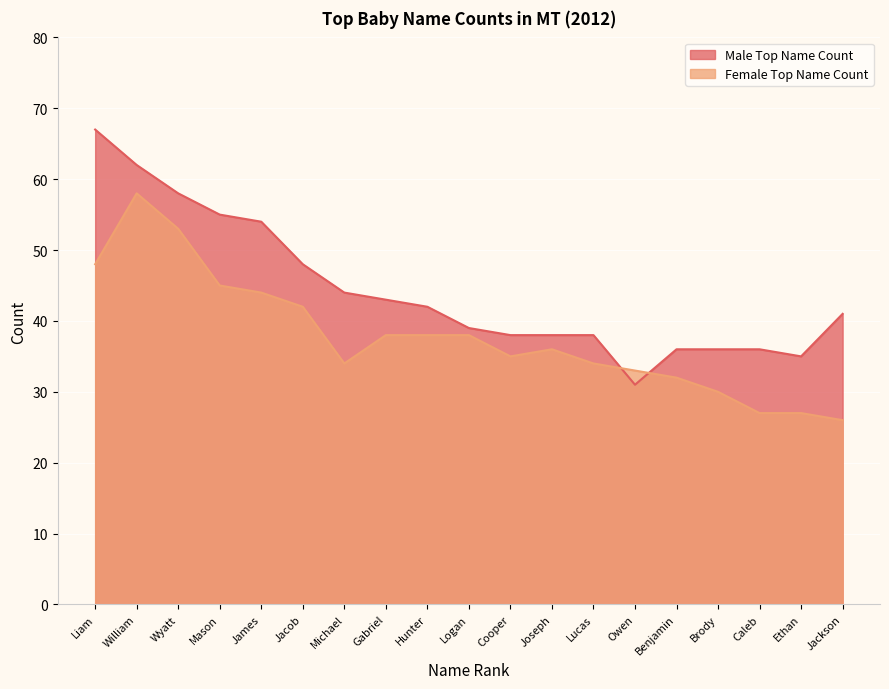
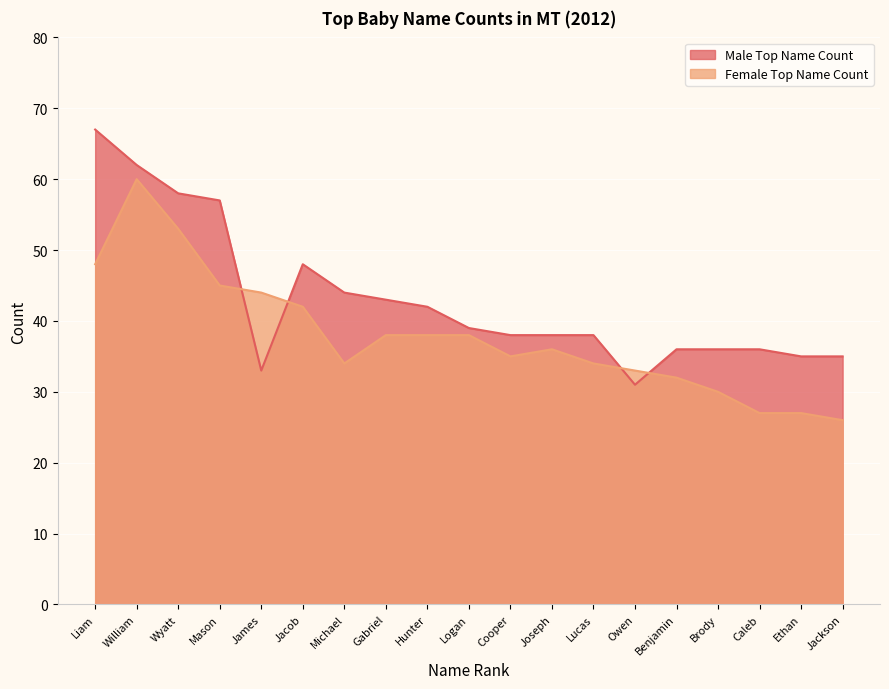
  {
    "Male Top Name Count": {
      "Liam": 67,
      "William": 62,
      "Wyatt": 58,
-     "Mason": 55,
-     "James": 54,
+     "Mason": 57,
+     "James": 33,
      "Jacob": 48,
      "Michael": 44,
      "Gabriel": 43,
      "Hunter": 42,
      "Logan": 39,
      "Cooper": 38,
      "Joseph": 38,
      "Lucas": 38,
      "Owen": 31,
      "Benjamin": 36,
      "Brody": 36,
      "Caleb": 36,
      "Ethan": 35,
-     "Jackson": 41
+     "Jackson": 35
    },
    "Female Top Name Count": {
      "Liam": 48,
-     "William": 58,
+     "William": 60,
      "Wyatt": 53,
      "Mason": 45,
      "James": 44,
      "Jacob": 42,
      "Michael": 34,
      "Gabriel": 38,
      "Hunter": 38,
      "Logan": 38,
      "Cooper": 35,
      "Joseph": 36,
      "Lucas": 34,
      "Owen": 33,
      "Benjamin": 32,
      "Brody": 30,
      "Caleb": 27,
      "Ethan": 27,
      "Jackson": 26
    }
  }
